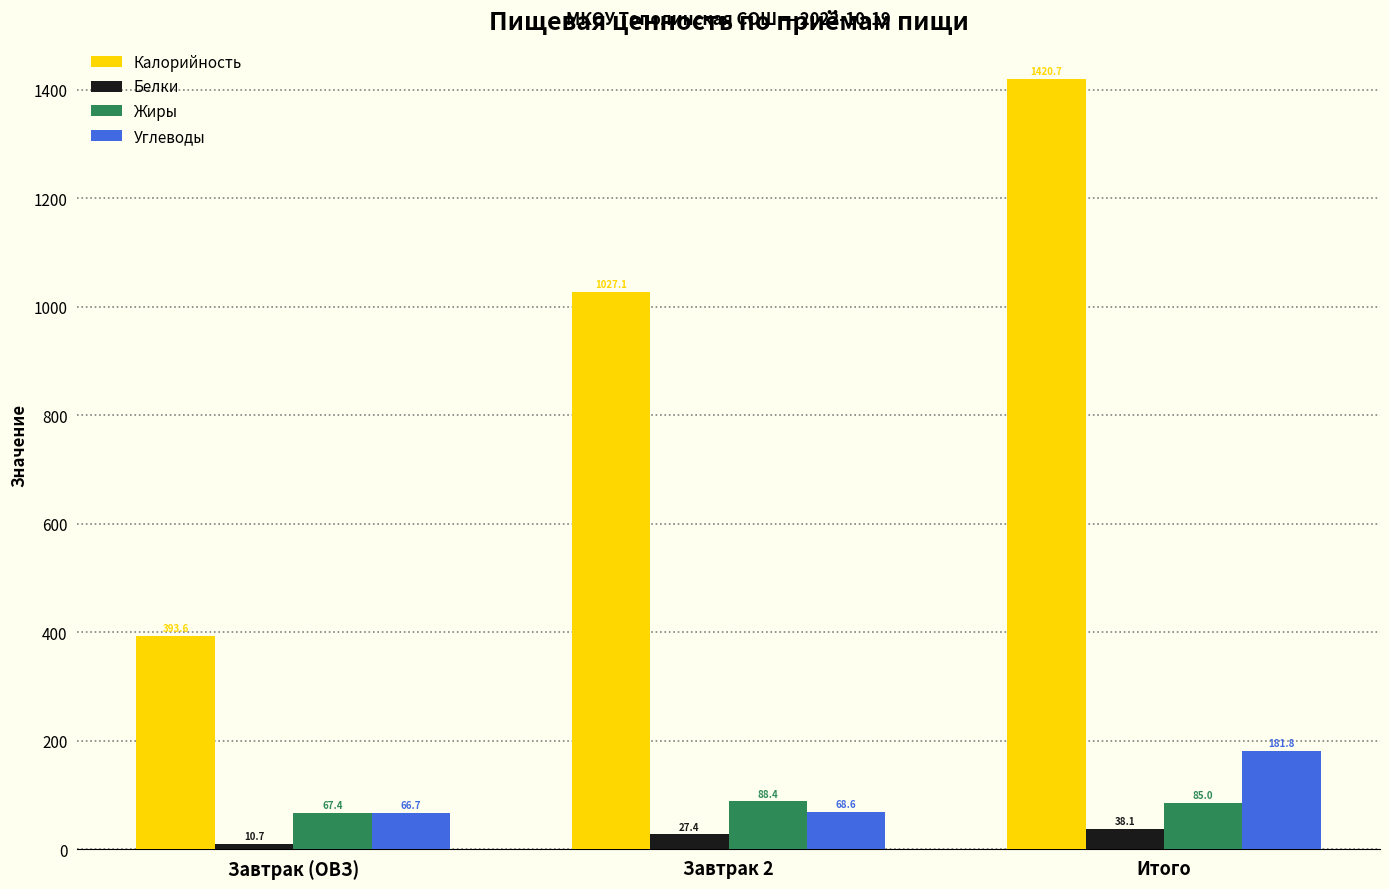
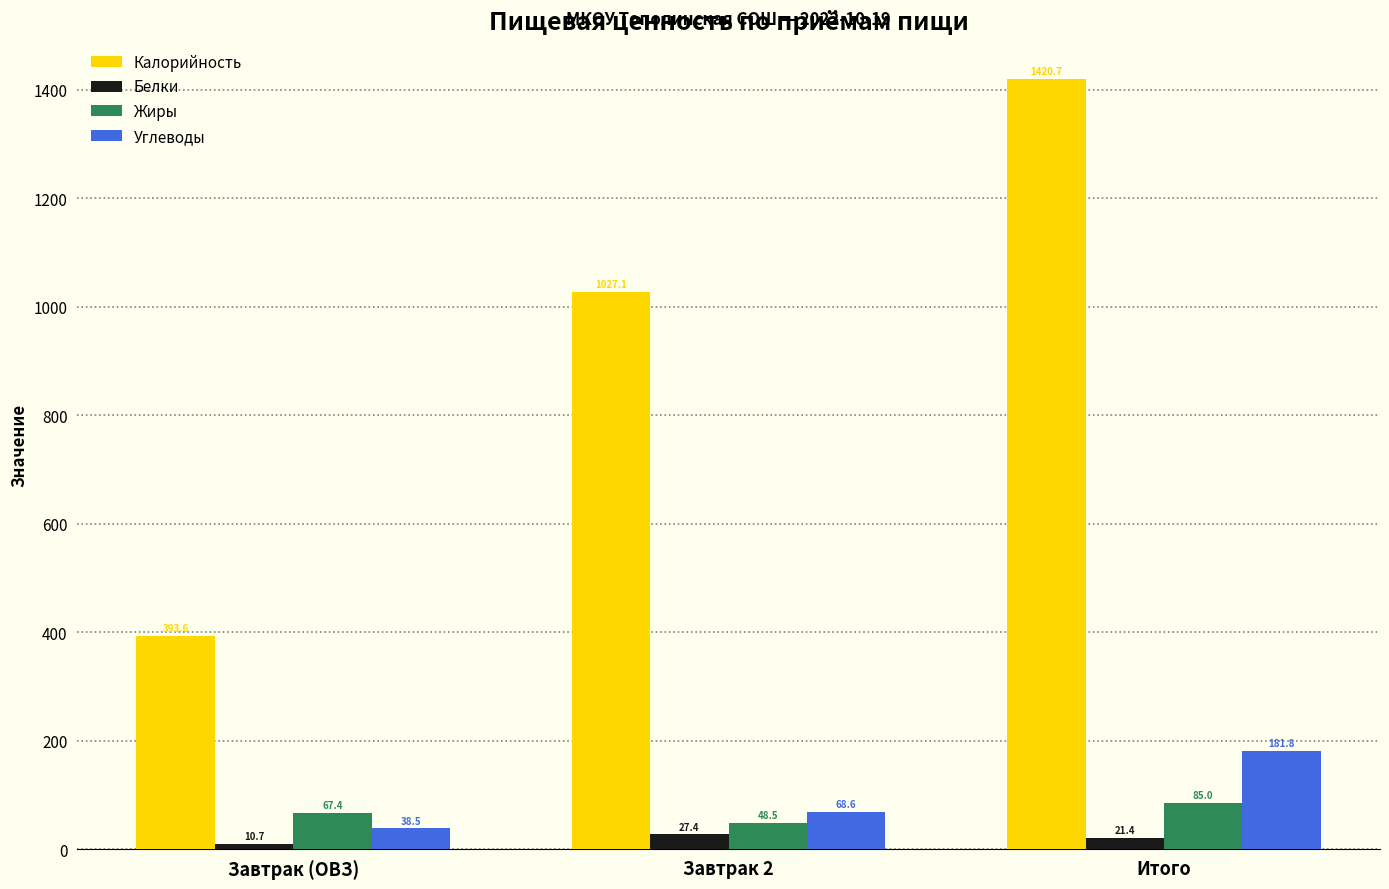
  {
    "Калорийность": {
      "Завтрак (ОВЗ)": 393.6,
      "Завтрак 2": 1027.1,
      "Итого": 1420.7
    },
    "Белки": {
      "Завтрак (ОВЗ)": 10.7,
      "Завтрак 2": 27.4,
-     "Итого": 38.1
+     "Итого": 21.4
    },
    "Жиры": {
      "Завтрак (ОВЗ)": 67.4,
-     "Завтрак 2": 88.4,
+     "Завтрак 2": 48.5,
      "Итого": 85.0
    },
    "Углеводы": {
-     "Завтрак (ОВЗ)": 66.7,
+     "Завтрак (ОВЗ)": 38.5,
      "Завтрак 2": 68.6,
      "Итого": 181.8
    }
  }
